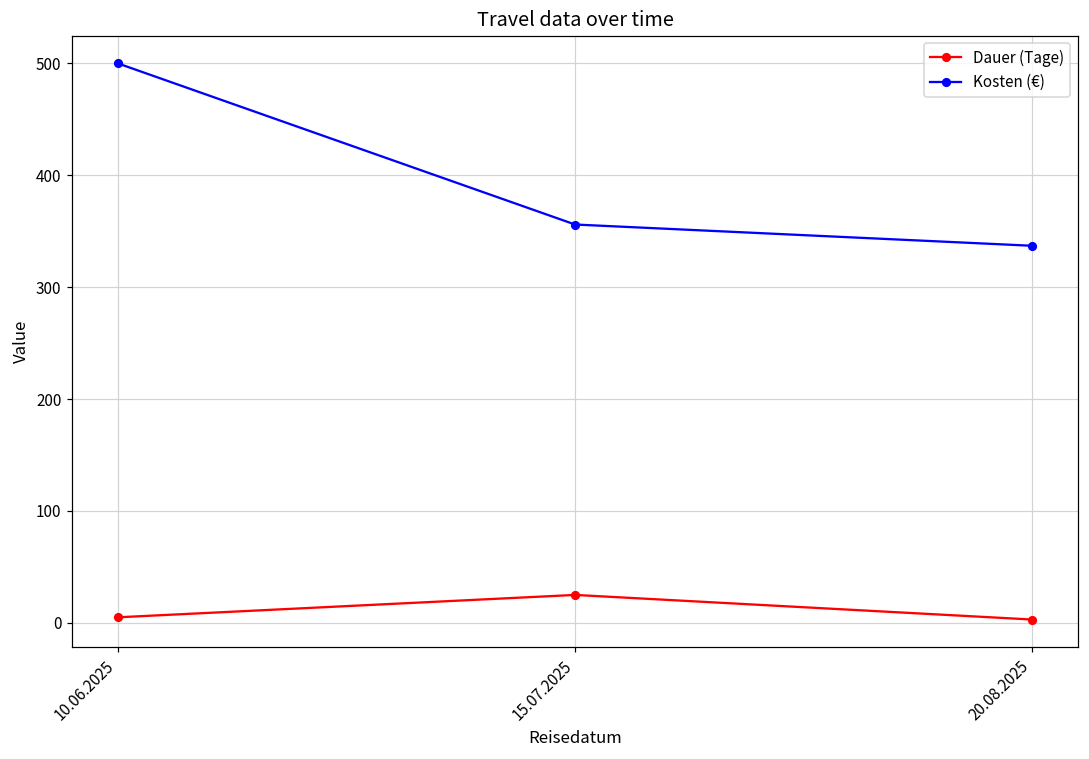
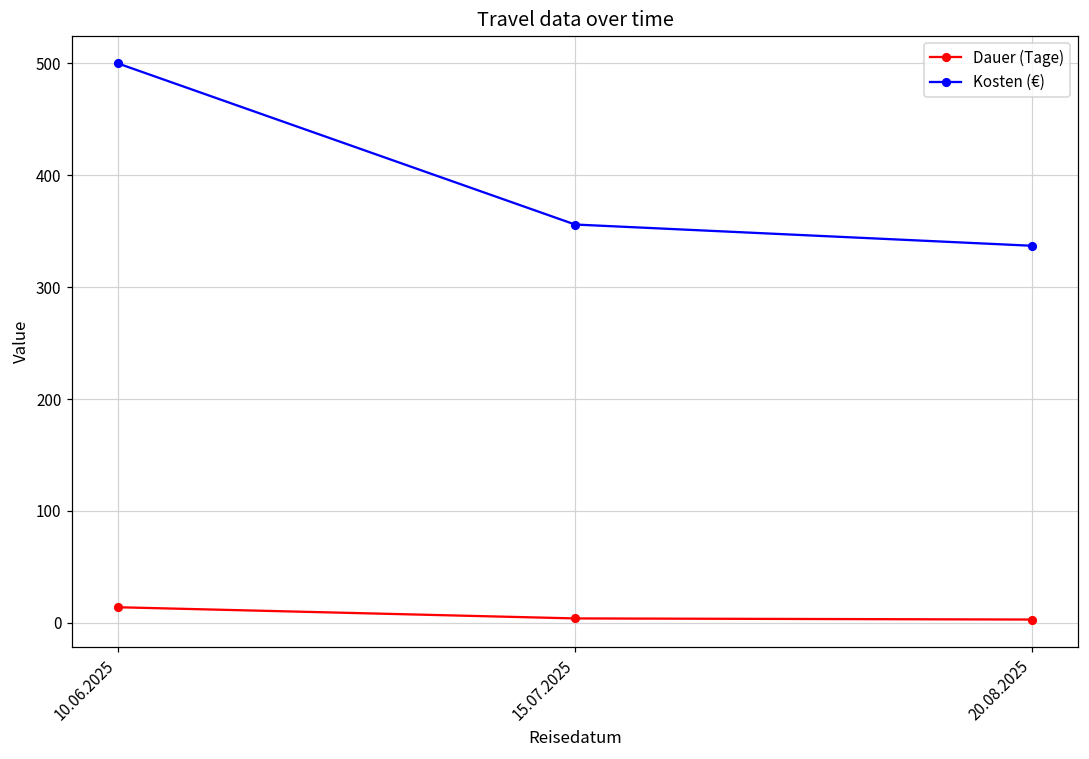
  {
    "Dauer (Tage)": {
-     "10.06.2025": 5,
-     "15.07.2025": 25,
+     "10.06.2025": 14,
+     "15.07.2025": 4,
      "20.08.2025": 3
    },
    "Kosten (€)": {
      "10.06.2025": 500,
      "15.07.2025": 356,
      "20.08.2025": 337
    }
  }
